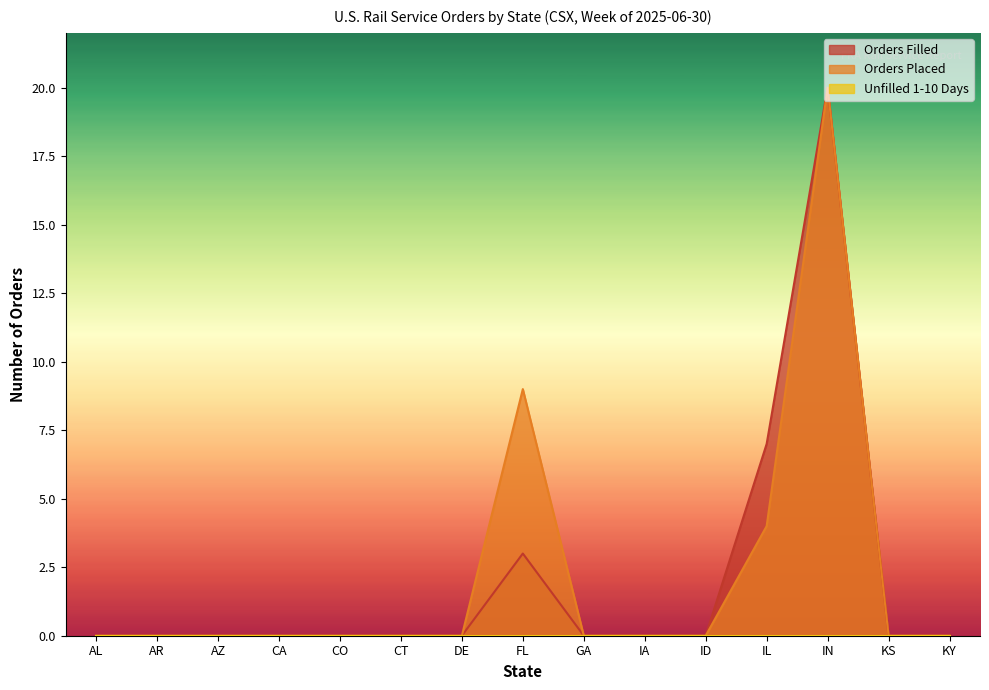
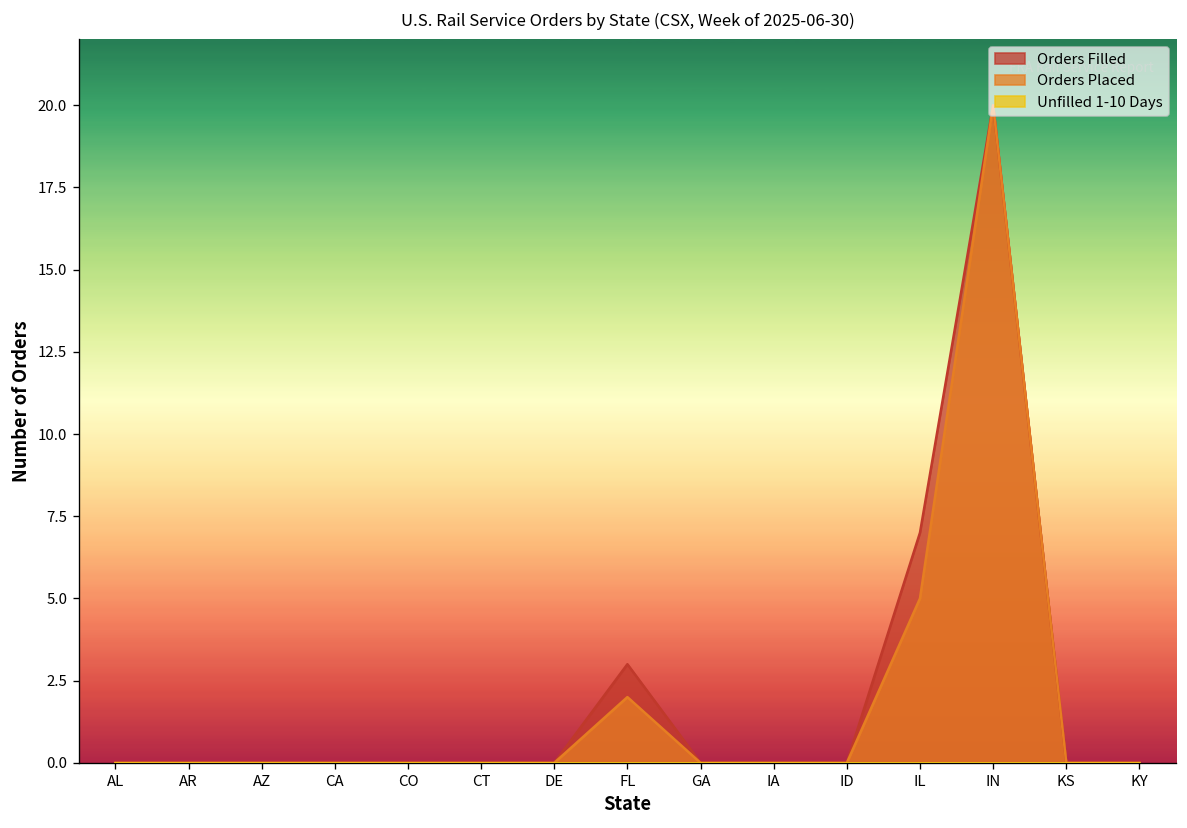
  {
    "Orders Filled": {
      "FL": 3,
      "IL": 7
    },
    "Orders Placed": {
-     "FL": 9,
-     "IL": 4
+     "FL": 2,
+     "IL": 5
    },
    "Unfilled 1-10 Days": {
      "FL": 0,
      "IL": 0,
      "IN": 0
    }
  }
